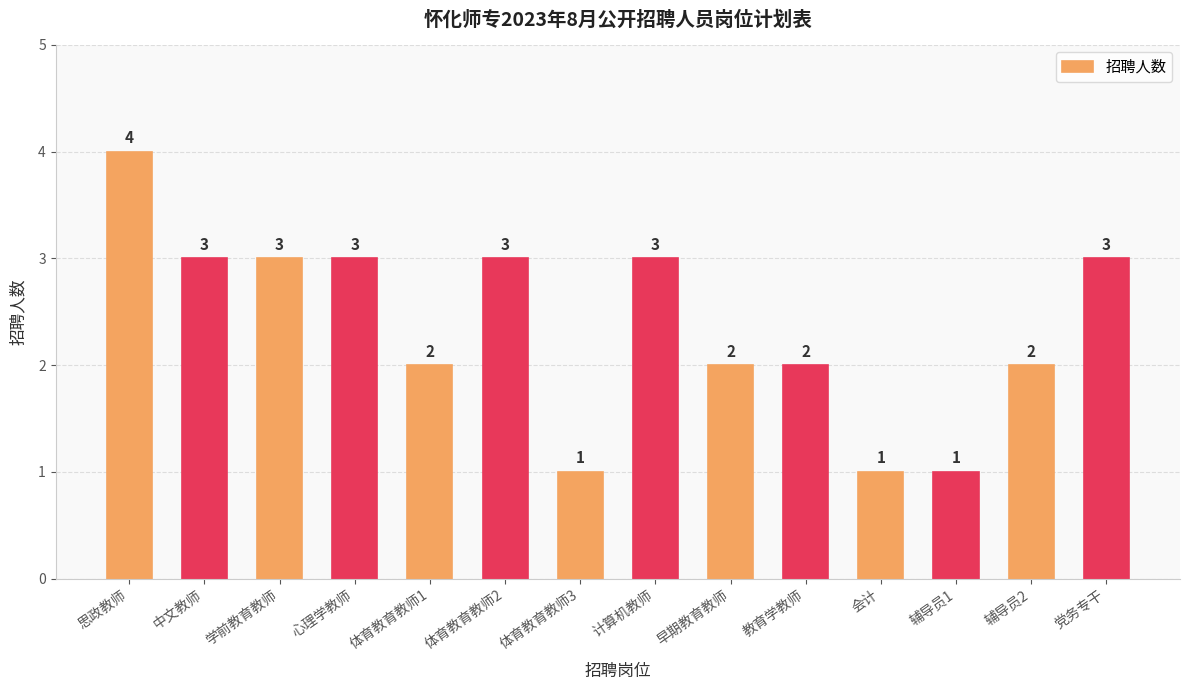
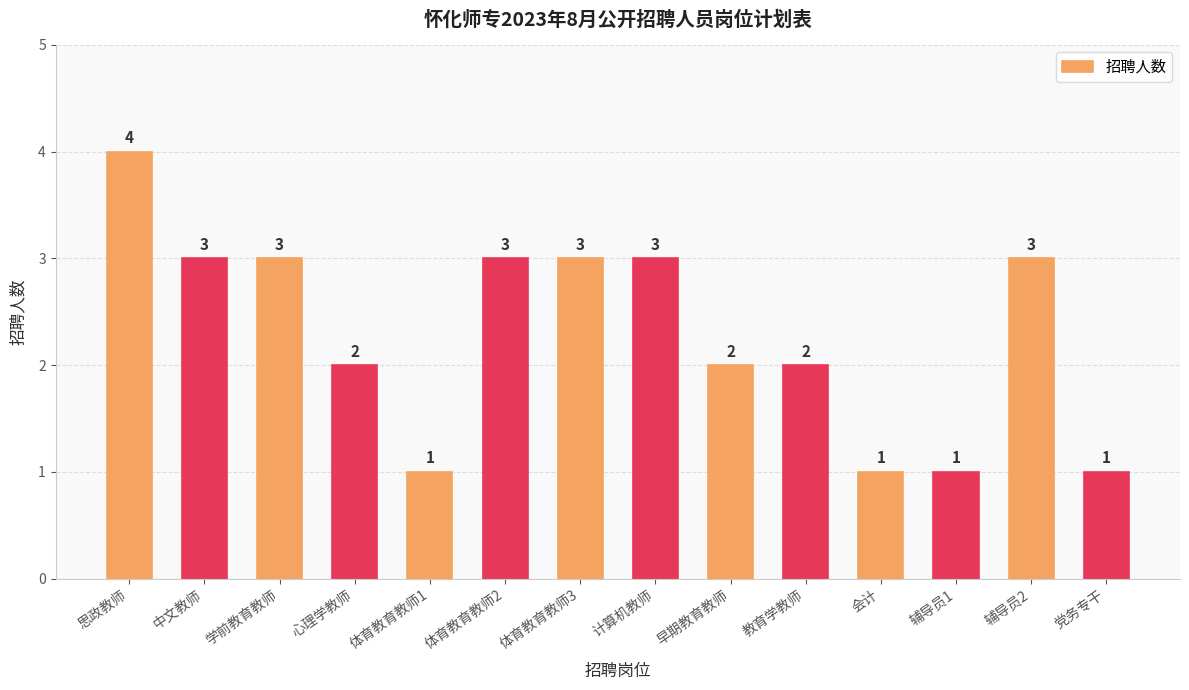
  {
    "思政教师": 4,
    "中文教师": 3,
    "学前教育教师": 3,
-   "心理学教师": 3,
-   "体育教育教师1": 2,
+   "心理学教师": 2,
+   "体育教育教师1": 1,
    "体育教育教师2": 3,
-   "体育教育教师3": 1,
+   "体育教育教师3": 3,
    "计算机教师": 3,
    "早期教育教师": 2,
    "教育学教师": 2,
    "会计": 1,
    "辅导员1": 1,
-   "辅导员2": 2,
-   "党务专干": 3
+   "辅导员2": 3,
+   "党务专干": 1
  }
